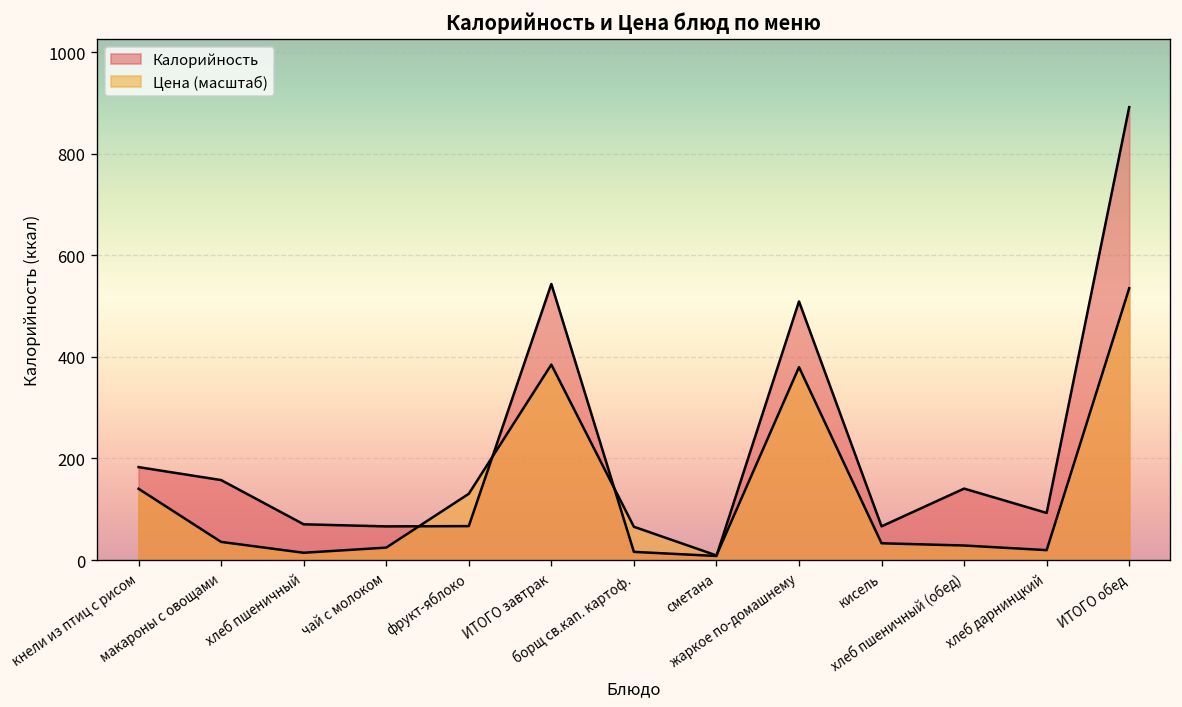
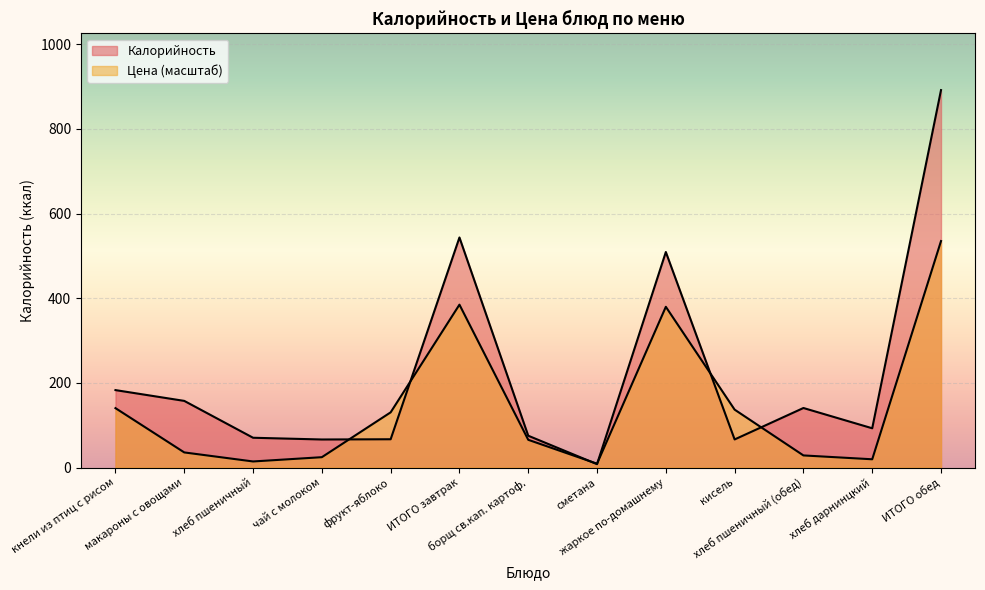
  {
    "Калорийность": {
      "кнели из птиц с рисом": 180,
      "макароны с овощами": 160,
      "хлеб пшеничный": 70,
      "чай с молоком": 70,
      "фрукт-яблоко": 70,
      "ИТОГО завтрак": 540,
-     "борщ св.кап. картоф.": 20,
+     "борщ св.кап. картоф.": 80,
      "жаркое по-домашнему": 510,
      "кисель": 70,
      "хлеб пшеничный (обед)": 140,
      "хлеб дарнинцкий": 90,
      "ИТОГО обед": 890
    },
    "Цена (масштаб)": {
      "кнели из птиц с рисом": 140,
      "макароны с овощами": 40,
      "хлеб пшеничный": 10,
      "чай с молоком": 20,
      "фрукт-яблоко": 130,
      "ИТОГО завтрак": 380,
      "борщ св.кап. картоф.": 70,
      "жаркое по-домашнему": 380,
-     "кисель": 30,
+     "кисель": 140,
      "хлеб пшеничный (обед)": 30,
      "хлеб дарнинцкий": 20,
      "ИТОГО обед": 540
    }
  }
